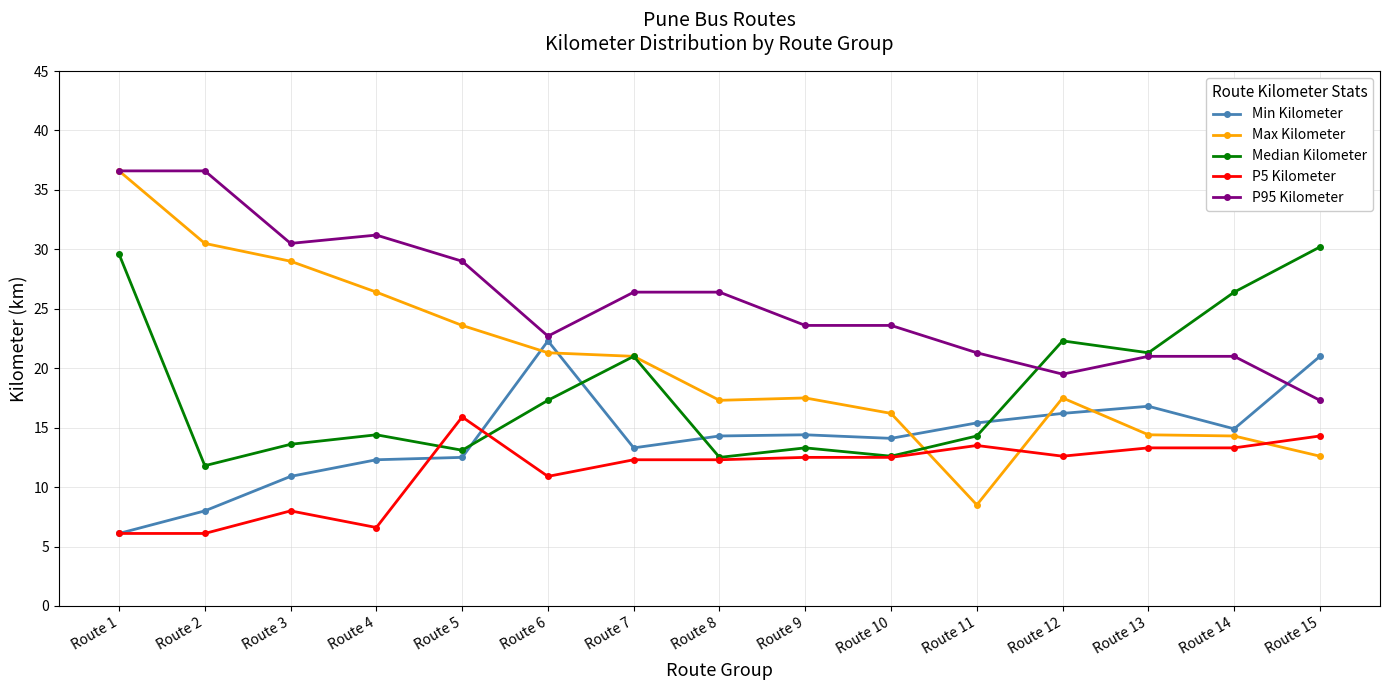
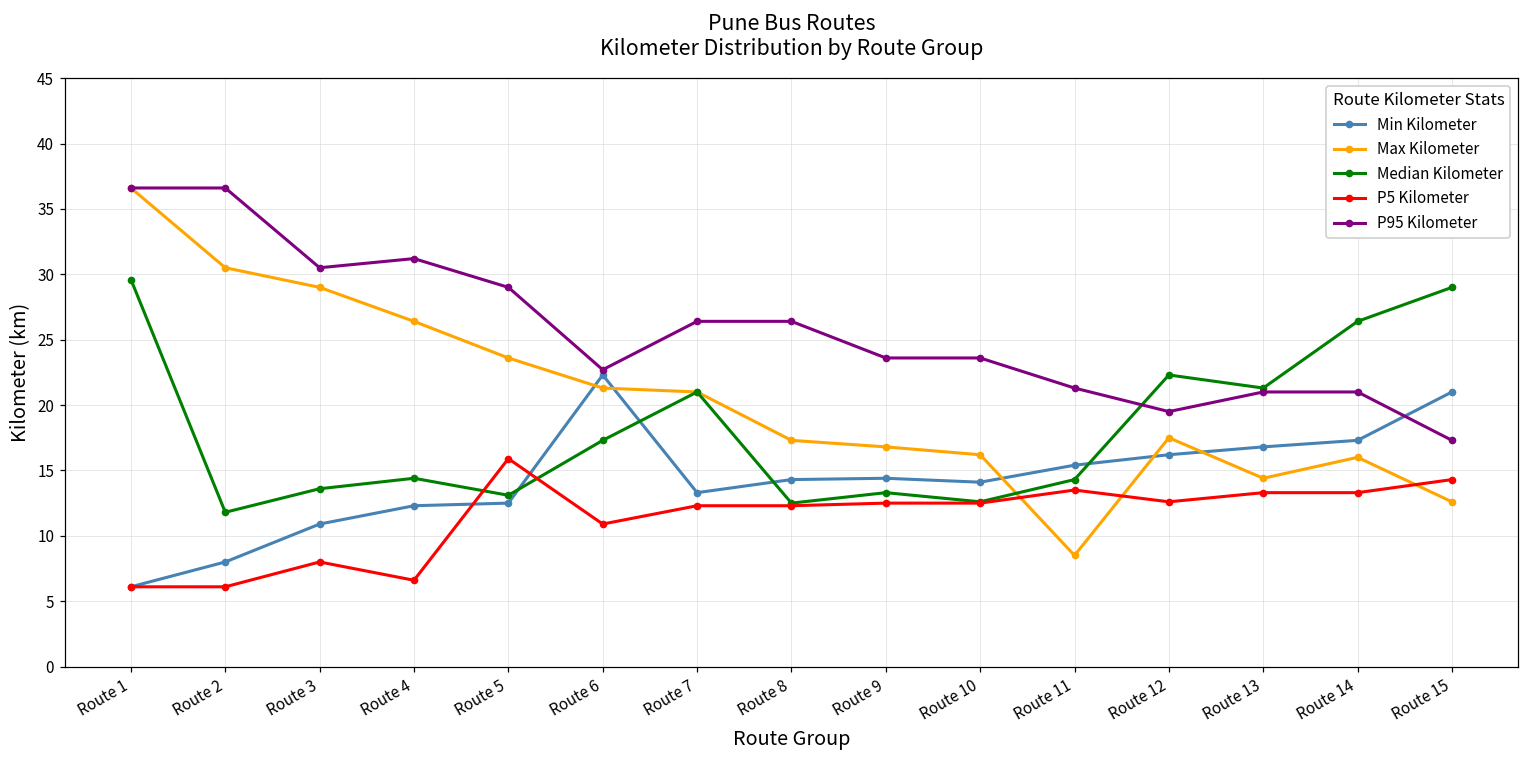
  {
    "Min Kilometer": {
      "Route 2": 8.0,
      "Route 3": 10.9,
      "Route 4": 12.3,
      "Route 5": 12.5,
      "Route 6": 22.3,
      "Route 7": 13.3,
      "Route 8": 14.3,
      "Route 9": 14.4,
      "Route 10": 14.1,
      "Route 11": 15.4,
      "Route 12": 16.2,
      "Route 13": 16.8,
-     "Route 14": 14.9,
+     "Route 14": 17.3,
      "Route 15": 21.0
    },
    "Max Kilometer": {
      "Route 2": 30.5,
      "Route 3": 29.0,
      "Route 4": 26.4,
      "Route 5": 23.6,
      "Route 6": 21.3,
      "Route 8": 17.3,
-     "Route 9": 17.5,
+     "Route 9": 16.8,
      "Route 10": 16.2,
      "Route 11": 8.5,
      "Route 12": 17.5,
      "Route 13": 14.4,
-     "Route 14": 14.3,
+     "Route 14": 16.0,
      "Route 15": 12.6
    },
    "Median Kilometer": {
      "Route 1": 29.6,
      "Route 2": 11.8,
      "Route 3": 13.6,
      "Route 4": 14.4,
      "Route 5": 13.1,
      "Route 6": 17.3,
      "Route 9": 13.3,
      "Route 11": 14.3,
      "Route 12": 22.3,
      "Route 13": 21.3,
      "Route 14": 26.4,
-     "Route 15": 30.2
+     "Route 15": 29.0
    },
    "P5 Kilometer": {
      "Route 2": 6.1,
      "Route 3": 8.0,
      "Route 4": 6.6,
      "Route 5": 15.9,
      "Route 6": 10.9,
      "Route 7": 12.3,
      "Route 9": 12.5,
      "Route 11": 13.5,
      "Route 12": 12.6,
      "Route 13": 13.3,
      "Route 14": 13.3,
      "Route 15": 14.3
    },
    "P95 Kilometer": {
      "Route 2": 36.6,
      "Route 3": 30.5,
      "Route 4": 31.2,
      "Route 5": 29.0,
      "Route 6": 22.7,
      "Route 7": 26.4,
      "Route 8": 26.4,
      "Route 9": 23.6,
      "Route 10": 23.6,
      "Route 11": 21.3,
      "Route 12": 19.5,
      "Route 13": 21.0,
      "Route 14": 21.0,
      "Route 15": 17.3
    }
  }
